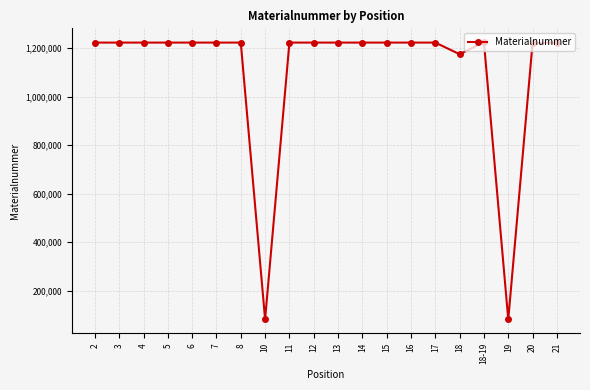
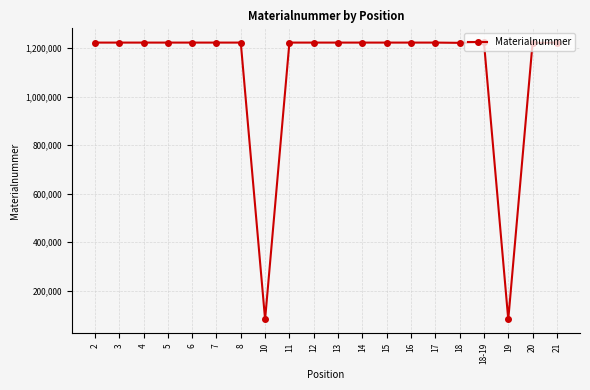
  {
    "2": "1,220,000",
    "3": "1,220,000",
    "4": "1,220,000",
    "5": "1,220,000",
    "6": "1,220,000",
    "7": "1,220,000",
    "8": "1,220,000",
    "10": "80,000",
    "11": "1,220,000",
    "12": "1,220,000",
    "13": "1,220,000",
    "14": "1,220,000",
    "15": "1,220,000",
    "16": "1,220,000",
    "17": "1,220,000",
-   "18": "1,180,000",
+   "18": "1,220,000",
    "19": "80,000"
  }
